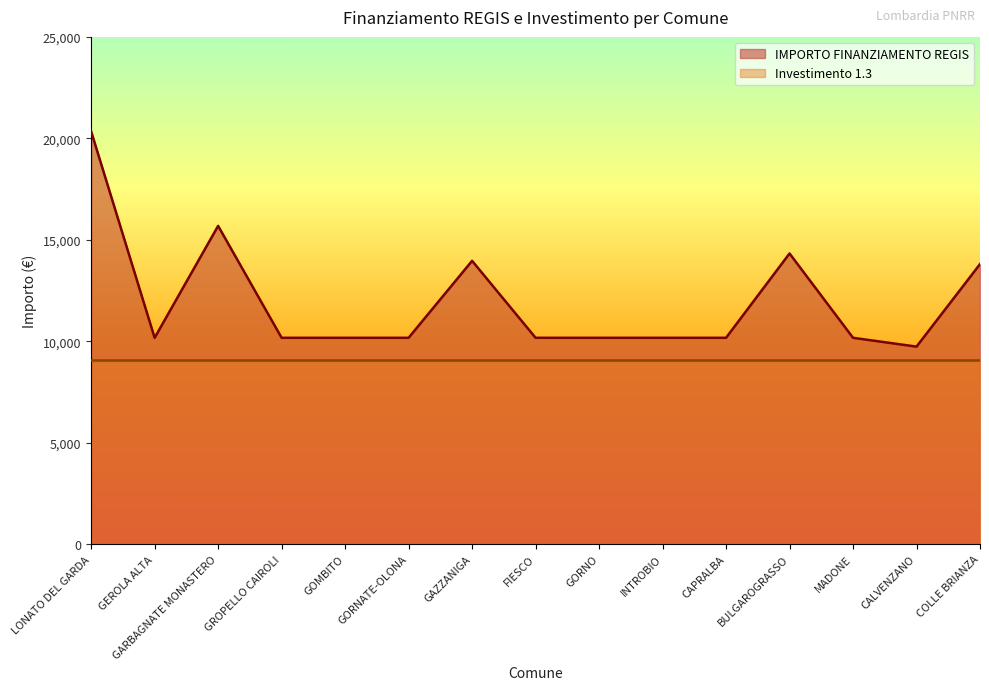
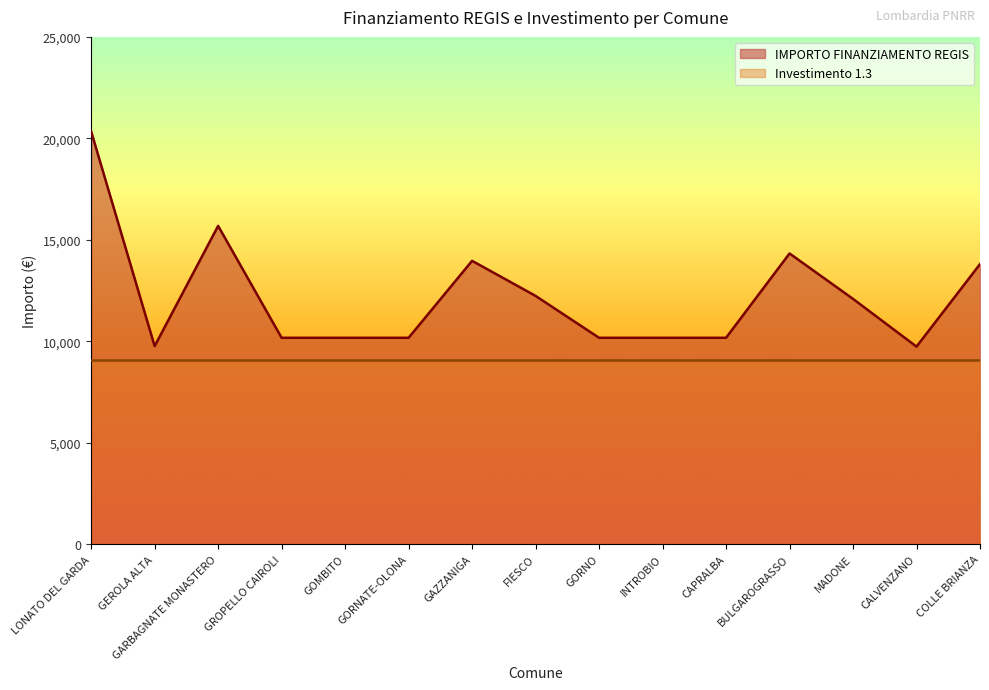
  {
    "IMPORTO FINANZIAMENTO REGIS": {
      "LONATO DEL GARDA": "20,300",
-     "GEROLA ALTA": "10,200",
+     "GEROLA ALTA": "9,800",
      "GARBAGNATE MONASTERO": "15,700",
      "GROPELLO CAIROLI": "10,200",
      "GOMBITO": "10,200",
      "GORNATE-OLONA": "10,200",
      "GAZZANIGA": "14,000",
-     "FIESCO": "10,200",
+     "FIESCO": "12,200",
      "GORNO": "10,200",
      "INTROBIO": "10,200",
      "CAPRALBA": "10,200",
      "BULGAROGRASSO": "14,300",
-     "MADONE": "10,200",
+     "MADONE": "12,100",
      "CALVENZANO": "9,700",
      "COLLE BRIANZA": "13,800"
    },
    "Investimento 1.3": {
      "LONATO DEL GARDA": "9,100",
      "GEROLA ALTA": "9,100",
      "GARBAGNATE MONASTERO": "9,100",
      "GROPELLO CAIROLI": "9,100",
      "GOMBITO": "9,100",
      "GORNATE-OLONA": "9,100",
      "GAZZANIGA": "9,100",
      "FIESCO": "9,100",
      "GORNO": "9,100",
      "INTROBIO": "9,100",
      "CAPRALBA": "9,100",
      "BULGAROGRASSO": "9,100",
      "MADONE": "9,100",
      "CALVENZANO": "9,100",
      "COLLE BRIANZA": "9,100"
    }
  }
